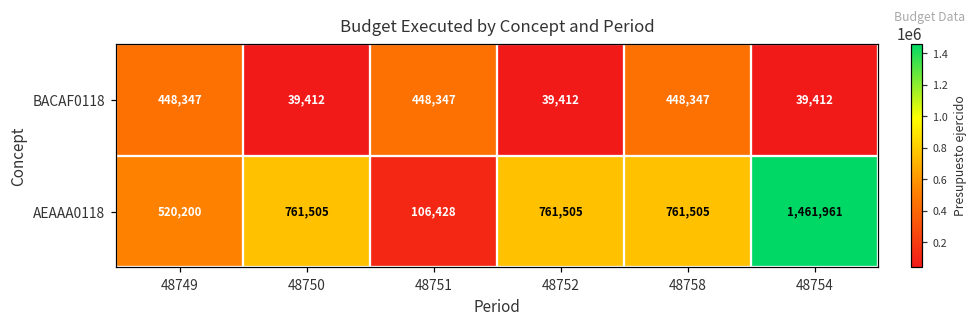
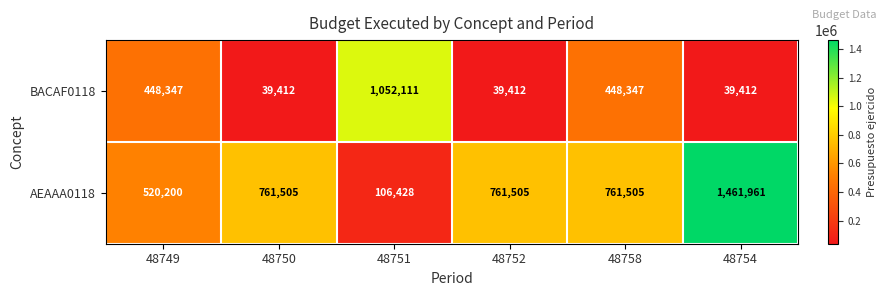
  {
    "BACAF0118": {
      "48749": "448,347",
      "48750": "39,412",
-     "48751": "448,347",
+     "48751": "1,052,111",
      "48752": "39,412",
      "48758": "448,347",
      "48754": "39,412"
    },
    "AEAAA0118": {
      "48749": "520,200",
      "48750": "761,505",
      "48751": "106,428",
      "48752": "761,505",
      "48758": "761,505",
      "48754": "1,461,961"
    }
  }
